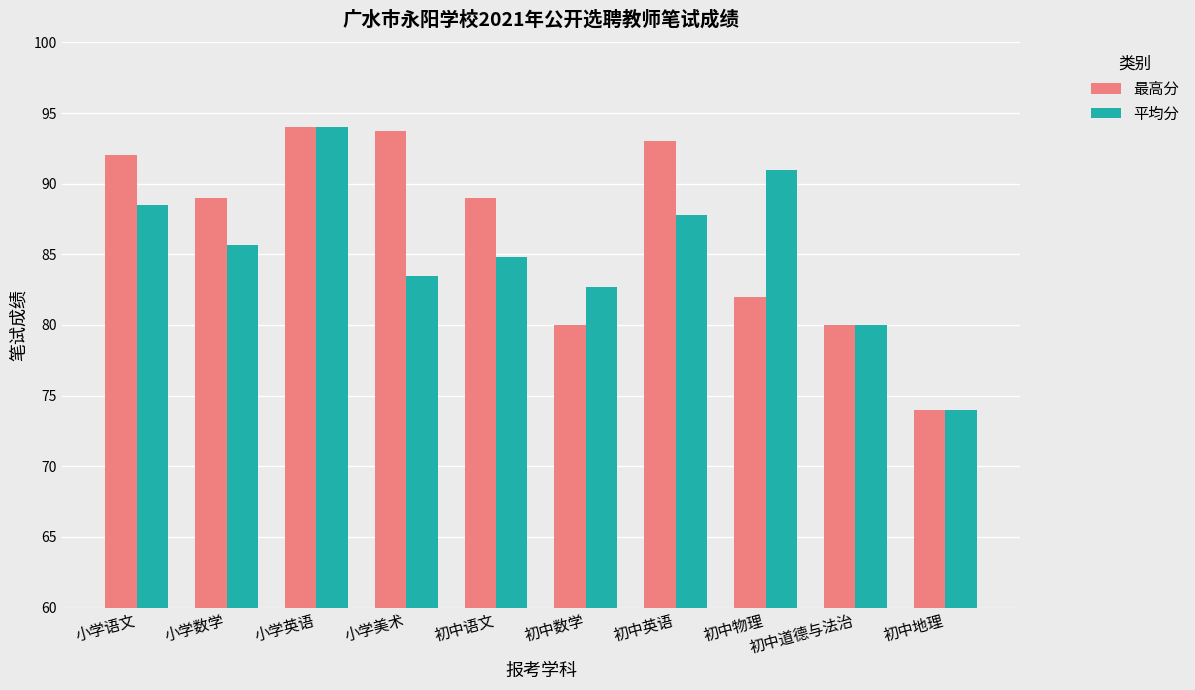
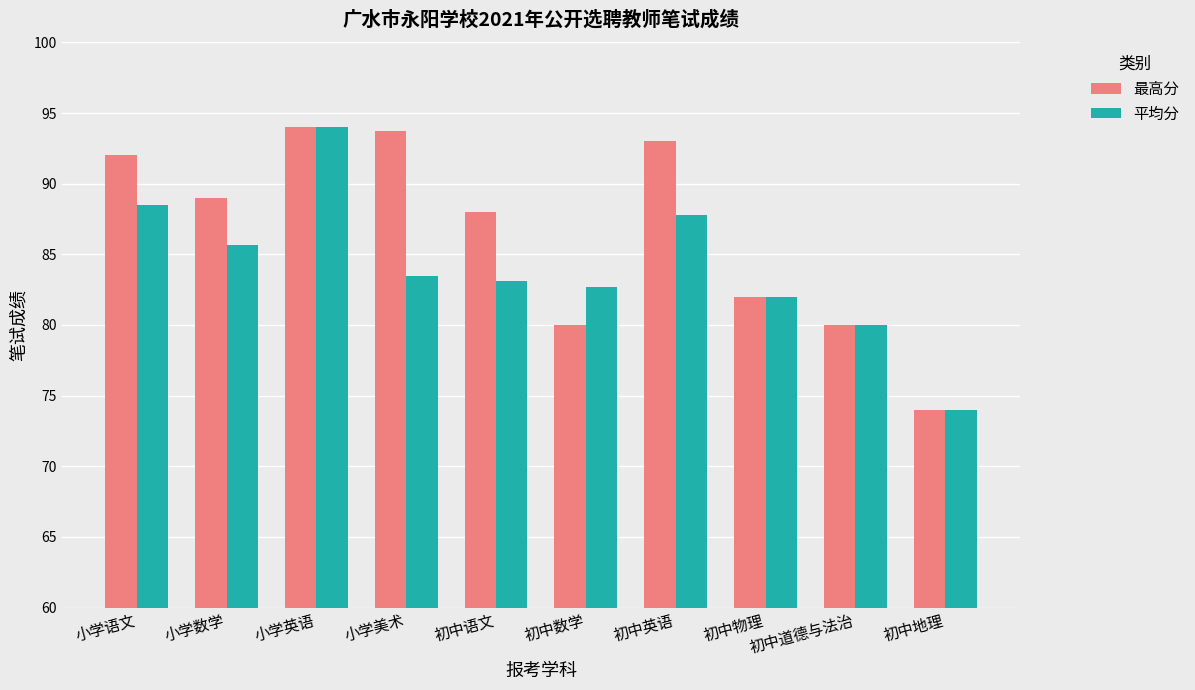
  {
    "最高分": {
      "小学语文": 92,
      "小学数学": 89,
      "小学英语": 94,
      "小学美术": 93.7,
-     "初中语文": 89,
+     "初中语文": 88,
      "初中数学": 80,
      "初中英语": 93,
      "初中物理": 82,
      "初中道德与法治": 80,
      "初中地理": 74
    },
    "平均分": {
      "小学语文": 88.5,
      "小学数学": 85.6,
      "小学英语": 94.0,
      "小学美术": 83.5,
-     "初中语文": 84.8,
+     "初中语文": 83.1,
      "初中数学": 82.7,
      "初中英语": 87.8,
-     "初中物理": 91,
+     "初中物理": 82,
      "初中道德与法治": 80.0,
      "初中地理": 74.0
    }
  }
